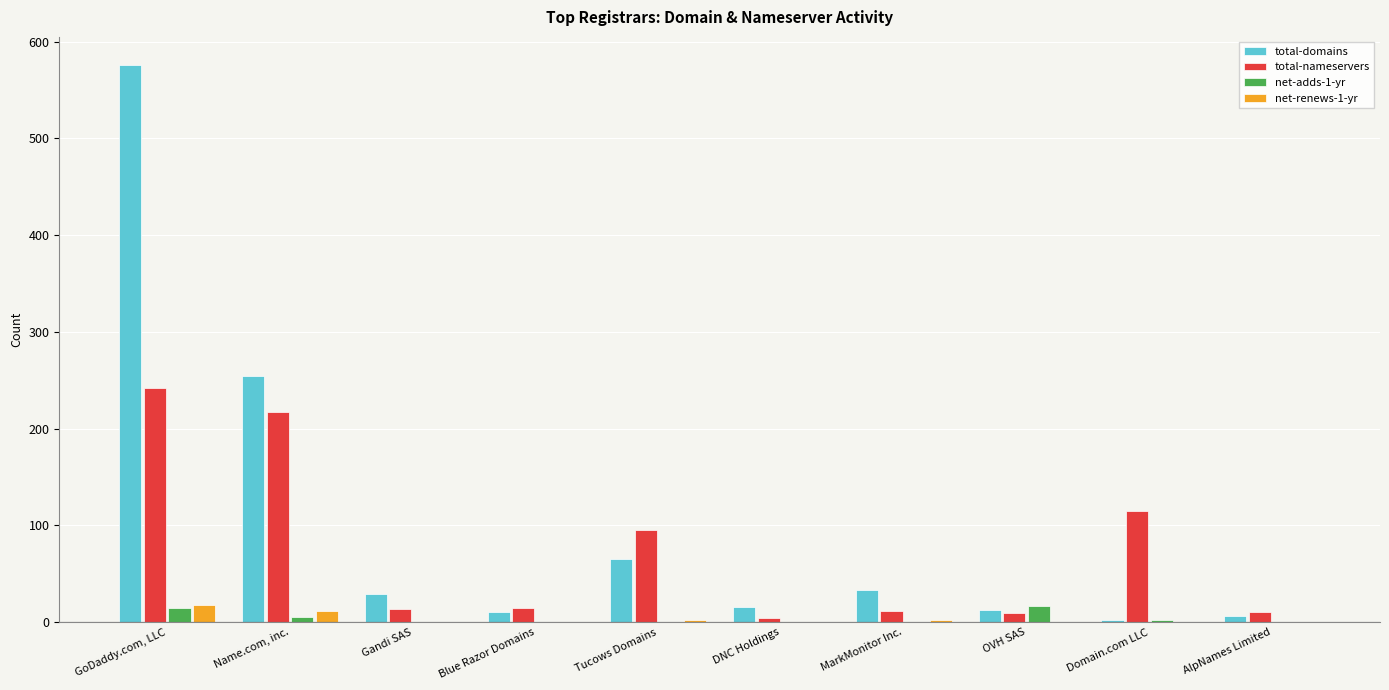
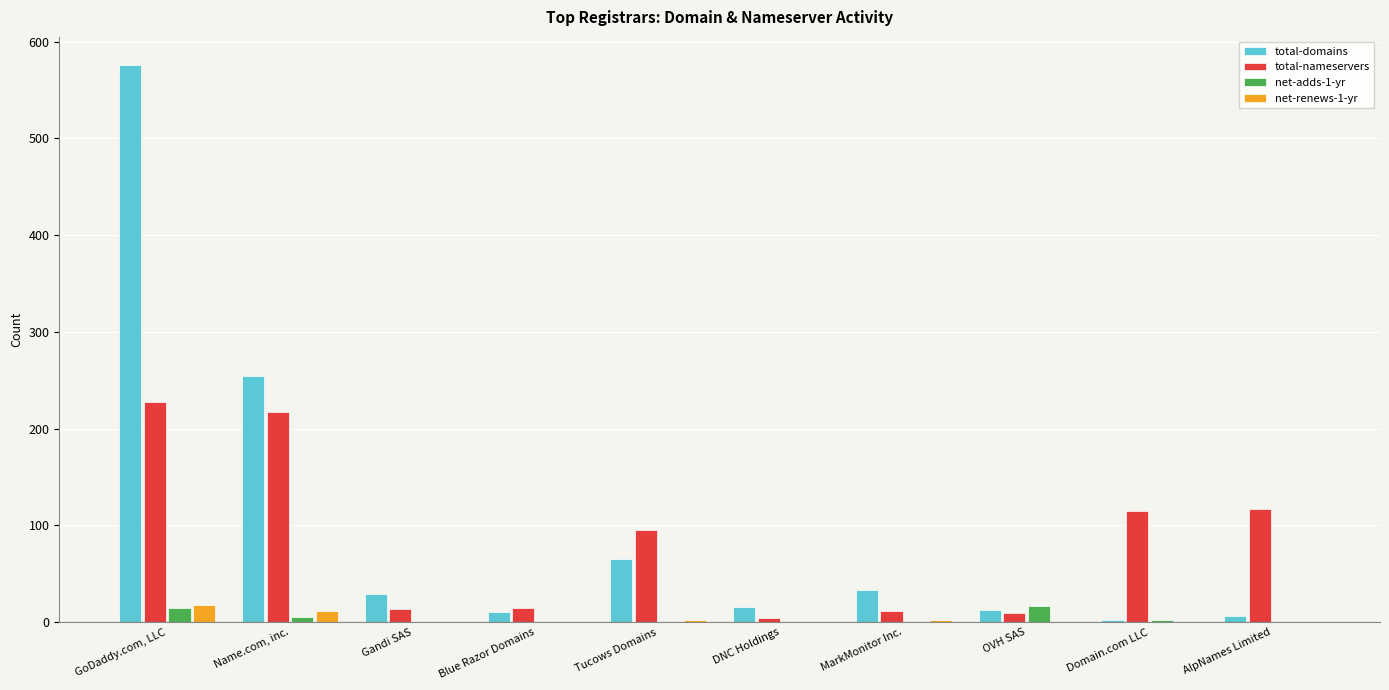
  {
    "total-domains": {
      "GoDaddy.com, LLC": 580,
      "Name.com, inc.": 250,
      "Gandi SAS": 30,
      "Blue Razor Domains": 10,
      "Tucows Domains": 70,
      "DNC Holdings": 20,
      "MarkMonitor Inc.": 30,
      "OVH SAS": 10,
      "AlpNames Limited": 10
    },
    "total-nameservers": {
-     "GoDaddy.com, LLC": 240,
+     "GoDaddy.com, LLC": 230,
      "Name.com, inc.": 220,
      "Gandi SAS": 10,
      "Blue Razor Domains": 20,
      "Tucows Domains": 100,
      "DNC Holdings": 0,
      "MarkMonitor Inc.": 10,
      "OVH SAS": 10,
      "Domain.com LLC": 120,
-     "AlpNames Limited": 10
+     "AlpNames Limited": 120
    },
    "net-adds-1-yr": {
      "GoDaddy.com, LLC": 20,
      "Name.com, inc.": 10,
      "Gandi SAS": 0,
      "Blue Razor Domains": 0,
      "Tucows Domains": 0,
      "DNC Holdings": 0,
      "MarkMonitor Inc.": 0,
      "OVH SAS": 20,
      "AlpNames Limited": 0
    },
    "net-renews-1-yr": {
      "GoDaddy.com, LLC": 20,
      "Name.com, inc.": 10,
      "Gandi SAS": 0,
      "Blue Razor Domains": 0,
      "DNC Holdings": 0,
      "OVH SAS": 0,
      "Domain.com LLC": 0,
      "AlpNames Limited": 0
    }
  }
